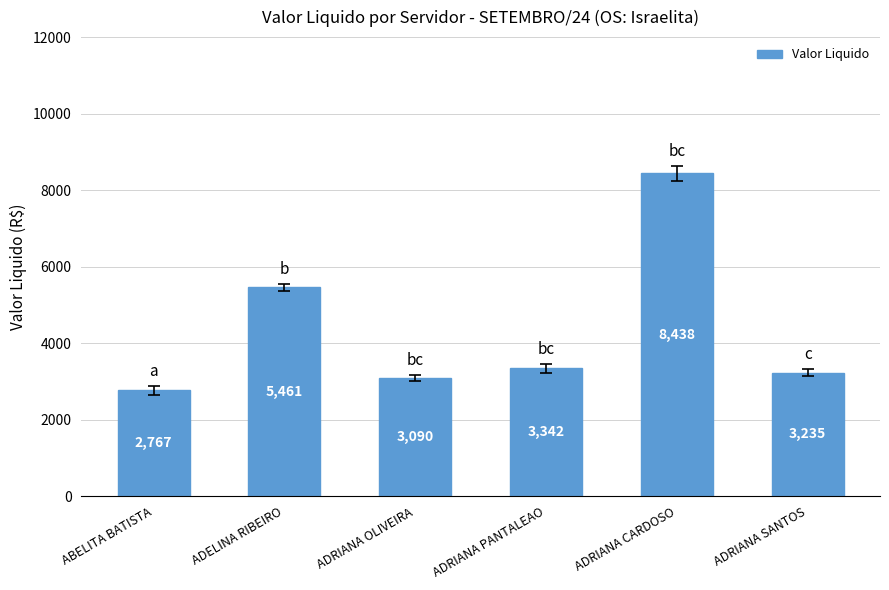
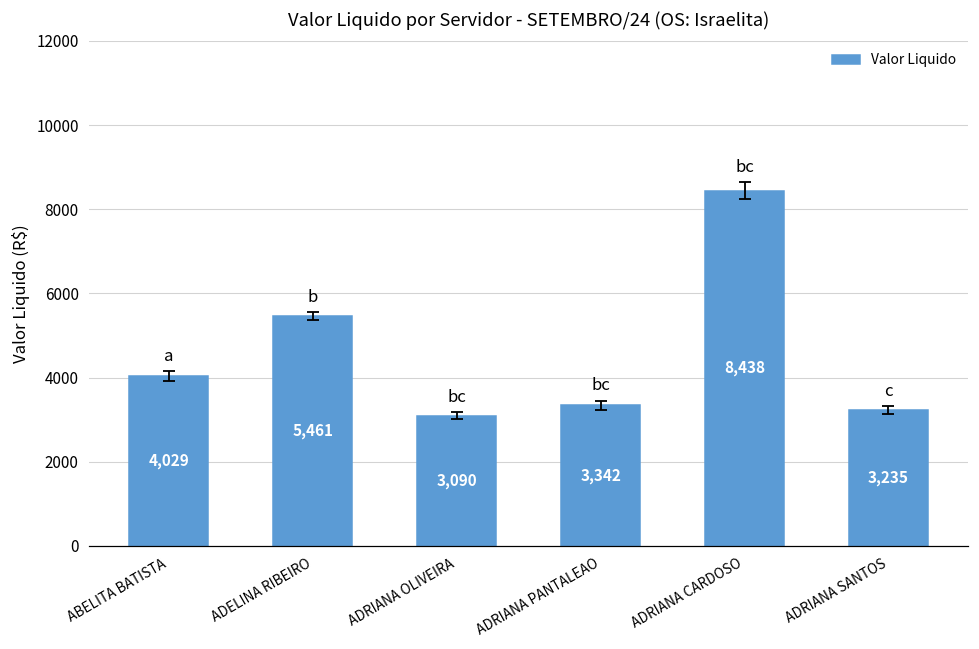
  {
    "Valor Liquido": {
-     "ABELITA BATISTA": "2,767",
+     "ABELITA BATISTA": "4,029",
      "ADELINA RIBEIRO": "5,461",
      "ADRIANA CARDOSO": "8,438"
    }
  }
